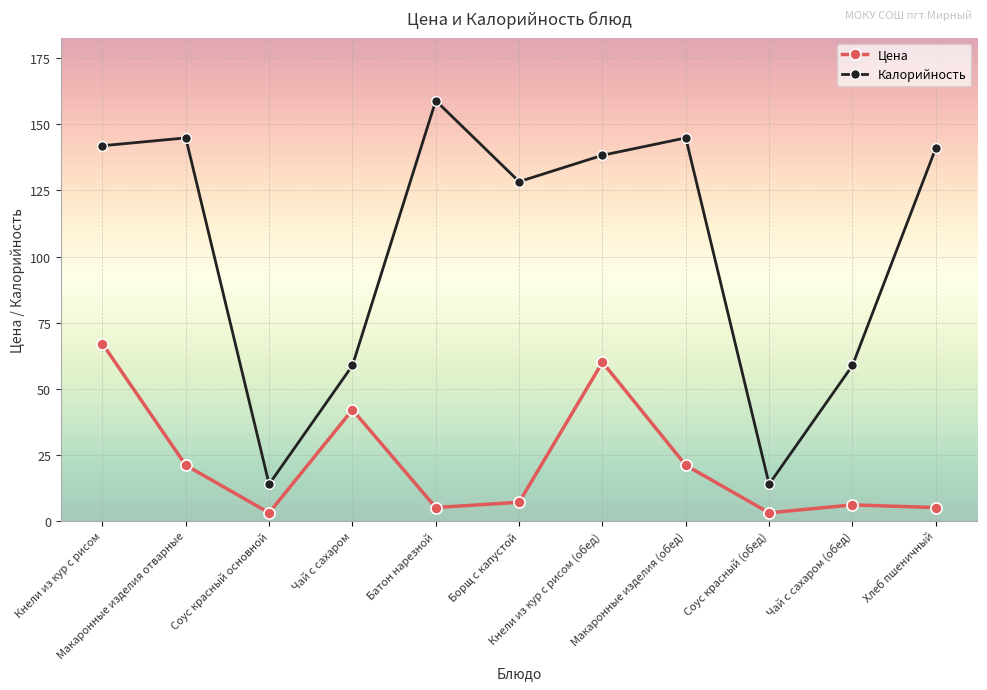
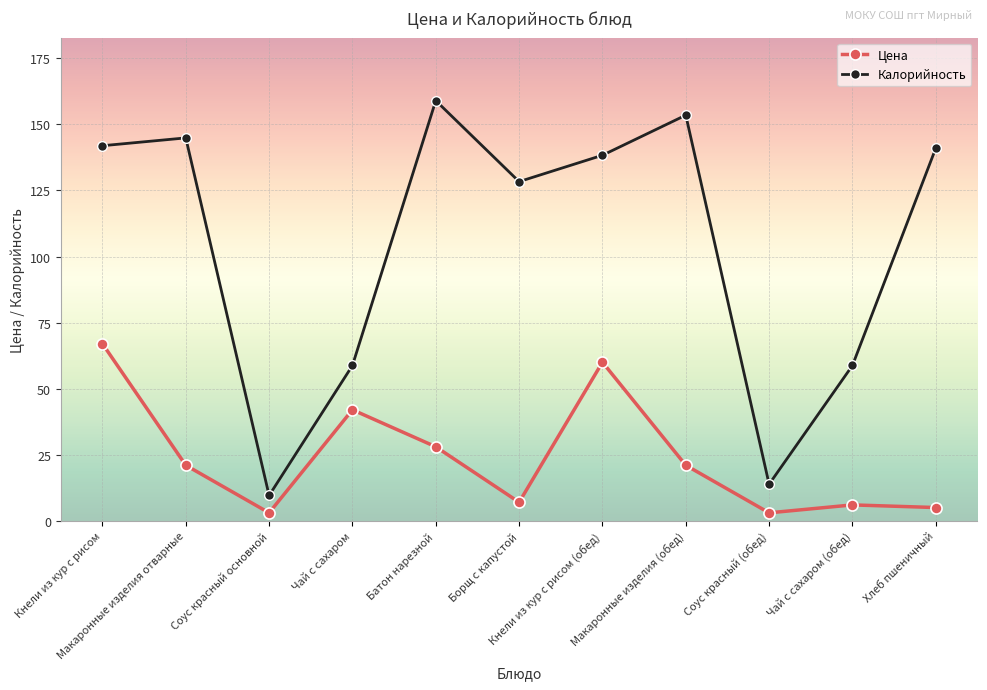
  {
    "Цена": {
      "Кнели из кур с рисом": 67,
      "Макаронные изделия отварные": 21,
      "Соус красный основной": 3,
      "Чай с сахаром": 42,
-     "Батон нарезной": 5,
+     "Батон нарезной": 28,
      "Борщ с капустой": 7,
      "Кнели из кур с рисом (обед)": 60,
      "Макаронные изделия (обед)": 21,
      "Соус красный (обед)": 3,
      "Чай с сахаром (обед)": 6,
      "Хлеб пшеничный": 5
    },
    "Калорийность": {
      "Кнели из кур с рисом": 142,
      "Макаронные изделия отварные": 145,
-     "Соус красный основной": 14,
+     "Соус красный основной": 10,
      "Чай с сахаром": 59,
      "Батон нарезной": 159,
      "Борщ с капустой": 128,
      "Кнели из кур с рисом (обед)": 138,
-     "Макаронные изделия (обед)": 145,
+     "Макаронные изделия (обед)": 154,
      "Соус красный (обед)": 14,
      "Чай с сахаром (обед)": 59,
      "Хлеб пшеничный": 141
    }
  }
